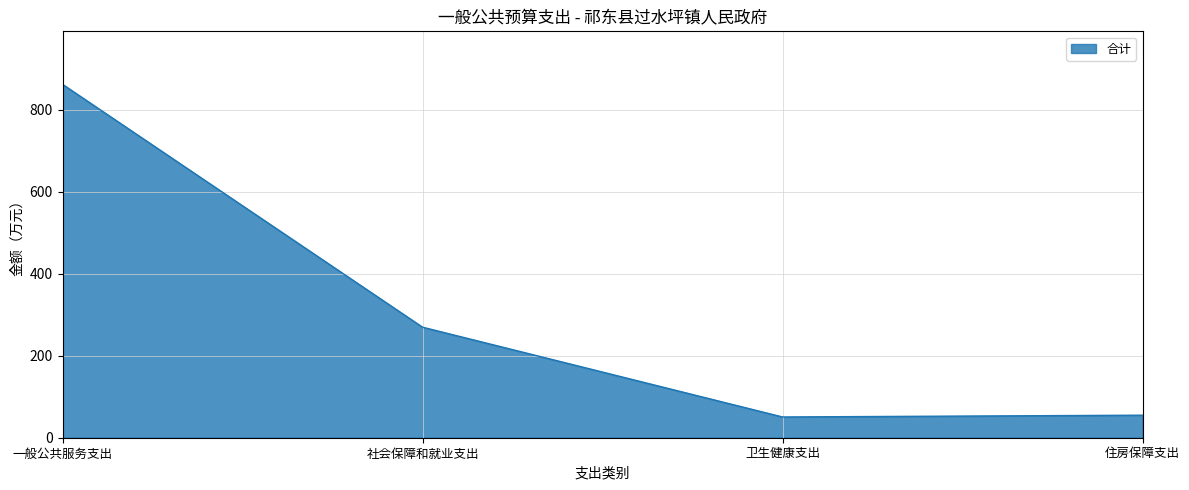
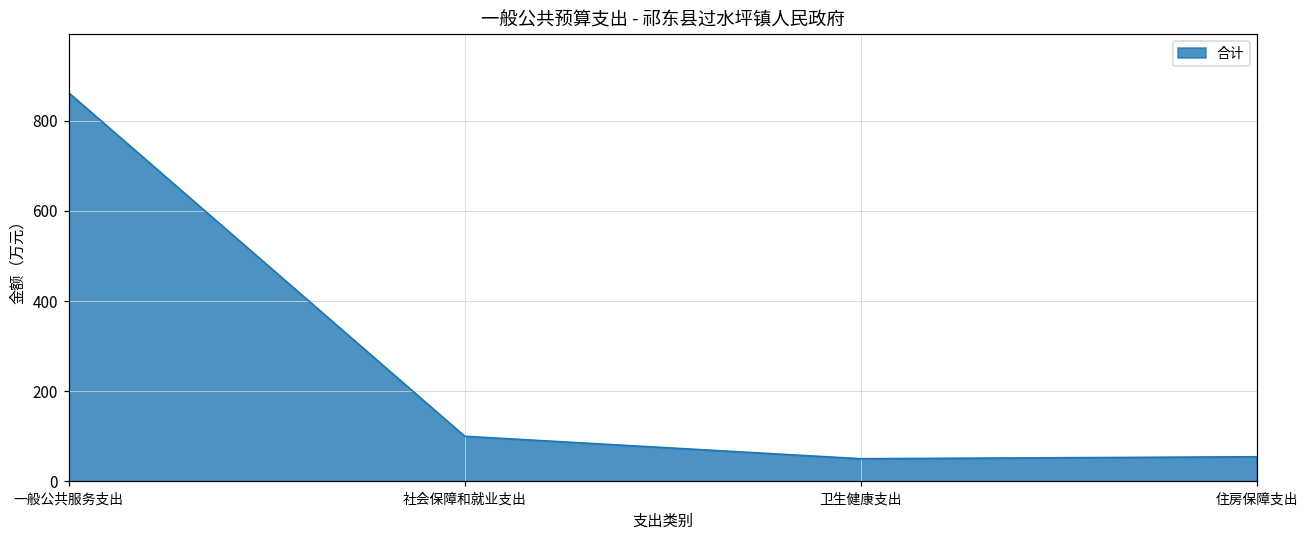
  {
    "一般公共服务支出": 860,
-   "社会保障和就业支出": 270,
+   "社会保障和就业支出": 100,
    "卫生健康支出": 50,
    "住房保障支出": 50
  }
